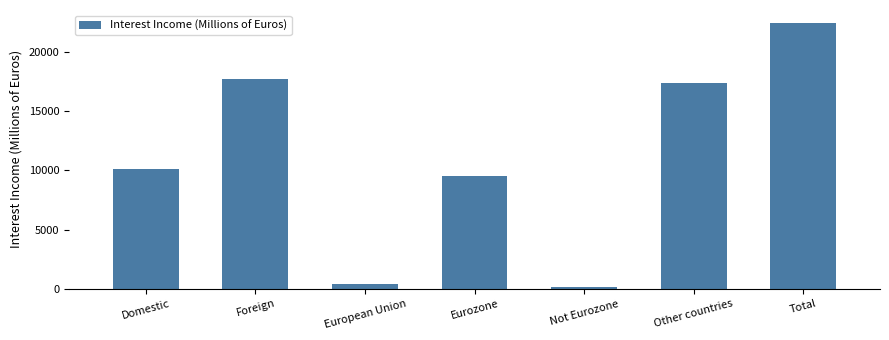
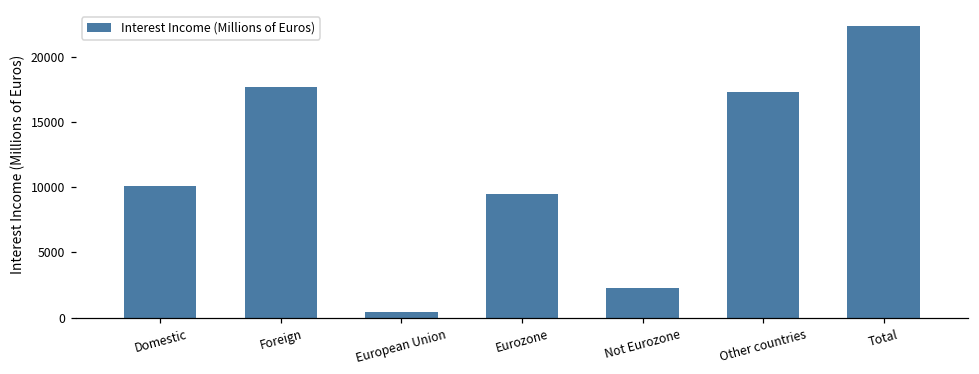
  {
    "Domestic": 10100,
    "Foreign": 17700,
    "European Union": 400,
    "Eurozone": 9500,
-   "Not Eurozone": 200,
+   "Not Eurozone": 2200,
    "Other countries": 17300,
    "Total": 22400
  }
